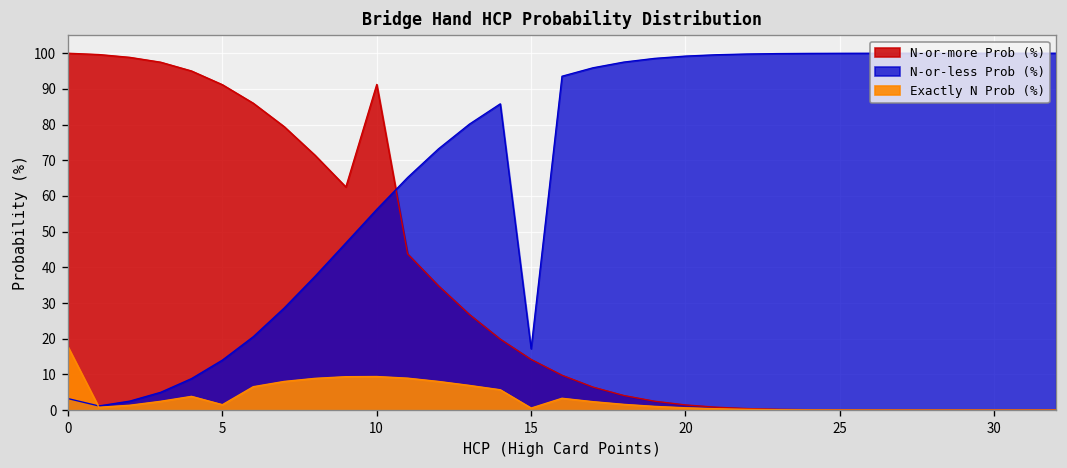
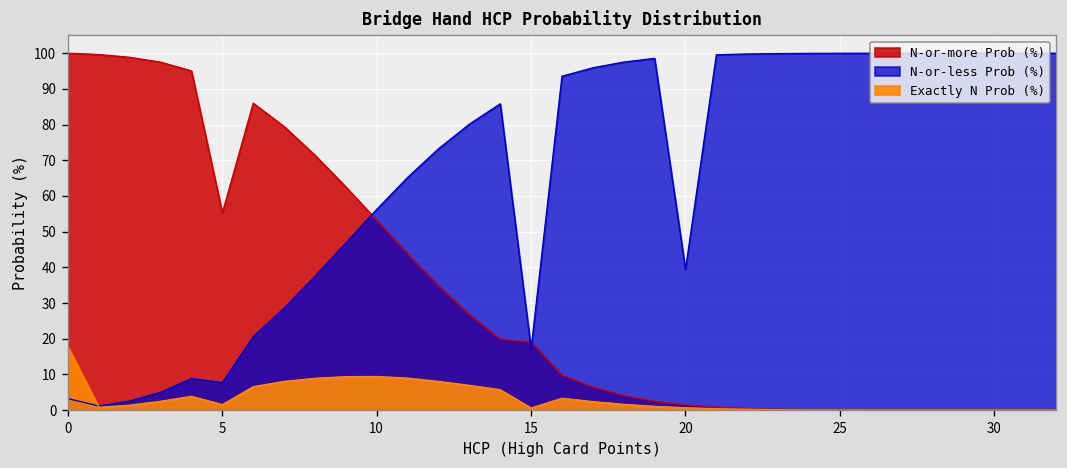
  {
    "N-or-more Prob (%)": {
      "0": 100,
-     "5": 91,
-     "10": 91,
-     "15": 14
+     "5": 55,
+     "10": 53,
+     "15": 19
    },
    "N-or-less Prob (%)": {
      "0": 3,
-     "5": 14,
+     "5": 8,
      "10": 56,
      "15": 17,
-     "20": 99,
+     "20": 39,
      "25": 100
    },
    "Exactly N Prob (%)": {
      "0": 18,
      "5": 2,
      "10": 9,
      "15": 1
    }
  }
